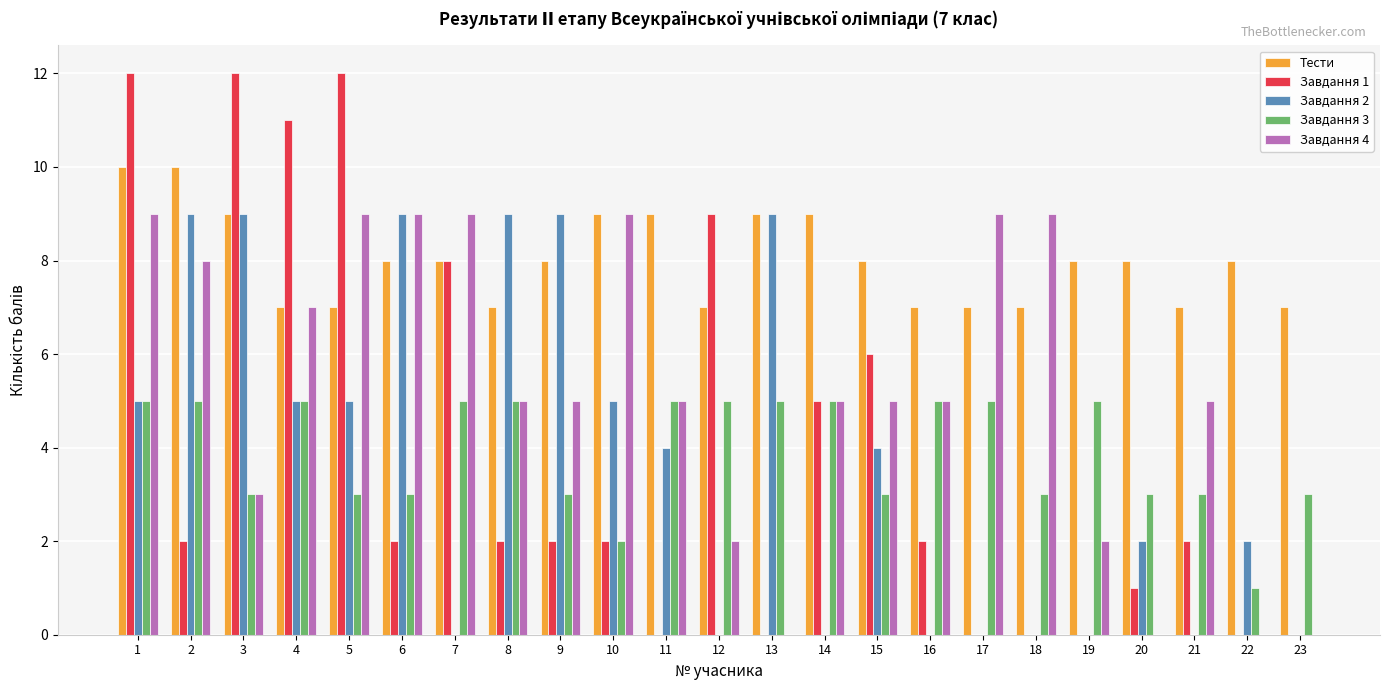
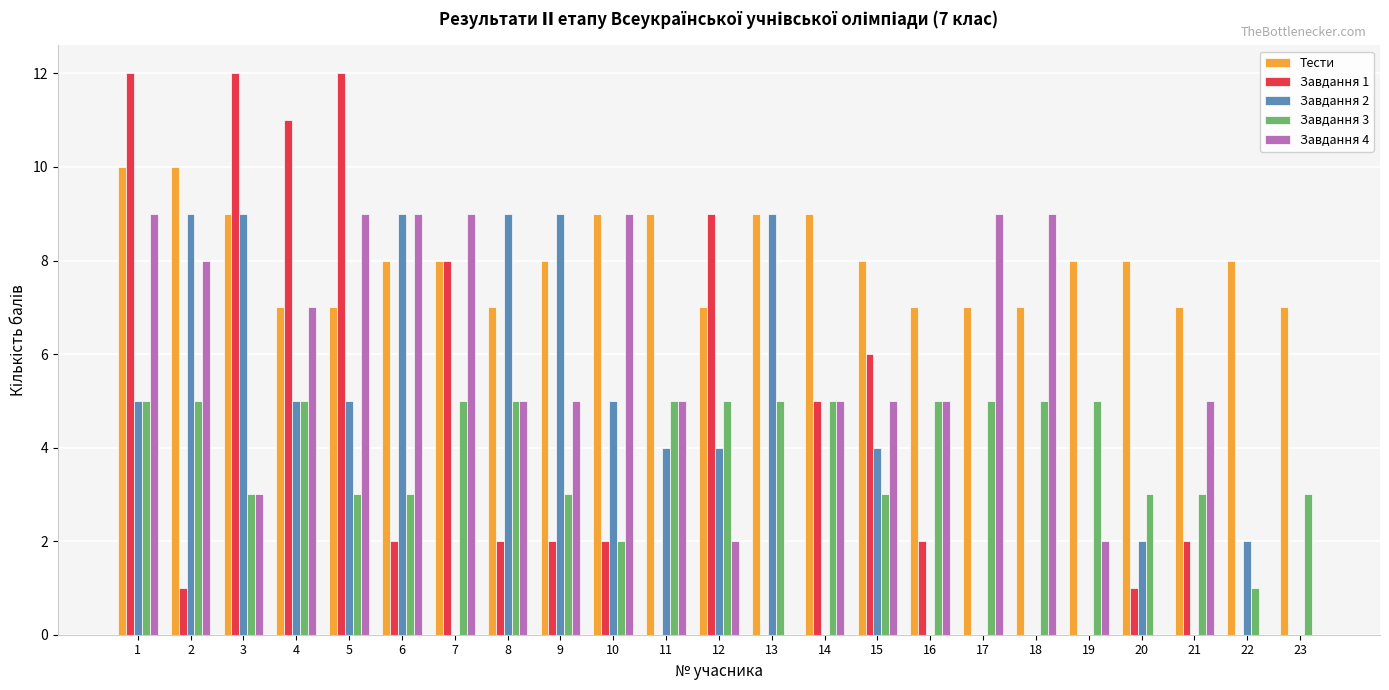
  {
    "Тести": {
      "1": 10,
      "2": 10,
      "3": 9,
      "4": 7,
      "5": 7,
      "6": 8,
      "7": 8,
      "8": 7,
      "9": 8,
      "10": 9,
      "11": 9,
      "12": 7,
      "13": 9,
      "14": 9,
      "15": 8,
      "16": 7,
      "17": 7,
      "18": 7,
      "19": 8,
      "20": 8,
      "21": 7,
      "22": 8,
      "23": 7
    },
    "Завдання 1": {
      "1": 12,
-     "2": 2,
+     "2": 1,
      "3": 12,
      "4": 11,
      "5": 12,
      "6": 2,
      "7": 8,
      "8": 2,
      "9": 2,
      "10": 2,
      "11": 0,
      "12": 9,
      "13": 0,
      "14": 5,
      "15": 6,
      "16": 2,
      "17": 0,
      "18": 0,
      "19": 0,
      "20": 1,
      "21": 2,
      "22": 0,
      "23": 0
    },
    "Завдання 2": {
      "1": 5,
      "2": 9,
      "3": 9,
      "4": 5,
      "5": 5,
      "6": 9,
      "7": 0,
      "8": 9,
      "9": 9,
      "10": 5,
      "11": 4,
-     "12": 0,
+     "12": 4,
      "13": 9,
      "14": 0,
      "15": 4,
      "16": 0,
      "17": 0,
      "18": 0,
      "19": 0,
      "20": 2,
      "21": 0,
      "22": 2,
      "23": 0
    },
    "Завдання 3": {
      "1": 5,
      "2": 5,
      "3": 3,
      "4": 5,
      "5": 3,
      "6": 3,
      "7": 5,
      "8": 5,
      "9": 3,
      "10": 2,
      "11": 5,
      "12": 5,
      "13": 5,
      "14": 5,
      "15": 3,
      "16": 5,
      "17": 5,
-     "18": 3,
+     "18": 5,
      "19": 5,
      "20": 3,
      "21": 3,
      "22": 1,
      "23": 3
    },
    "Завдання 4": {
      "1": 9,
      "2": 8,
      "3": 3,
      "4": 7,
      "5": 9,
      "6": 9,
      "7": 9,
      "8": 5,
      "9": 5,
      "10": 9,
      "11": 5,
      "12": 2,
      "13": 0,
      "14": 5,
      "15": 5,
      "16": 5,
      "17": 9,
      "18": 9,
      "19": 2,
      "20": 0,
      "21": 5,
      "22": 0,
      "23": 0
    }
  }
